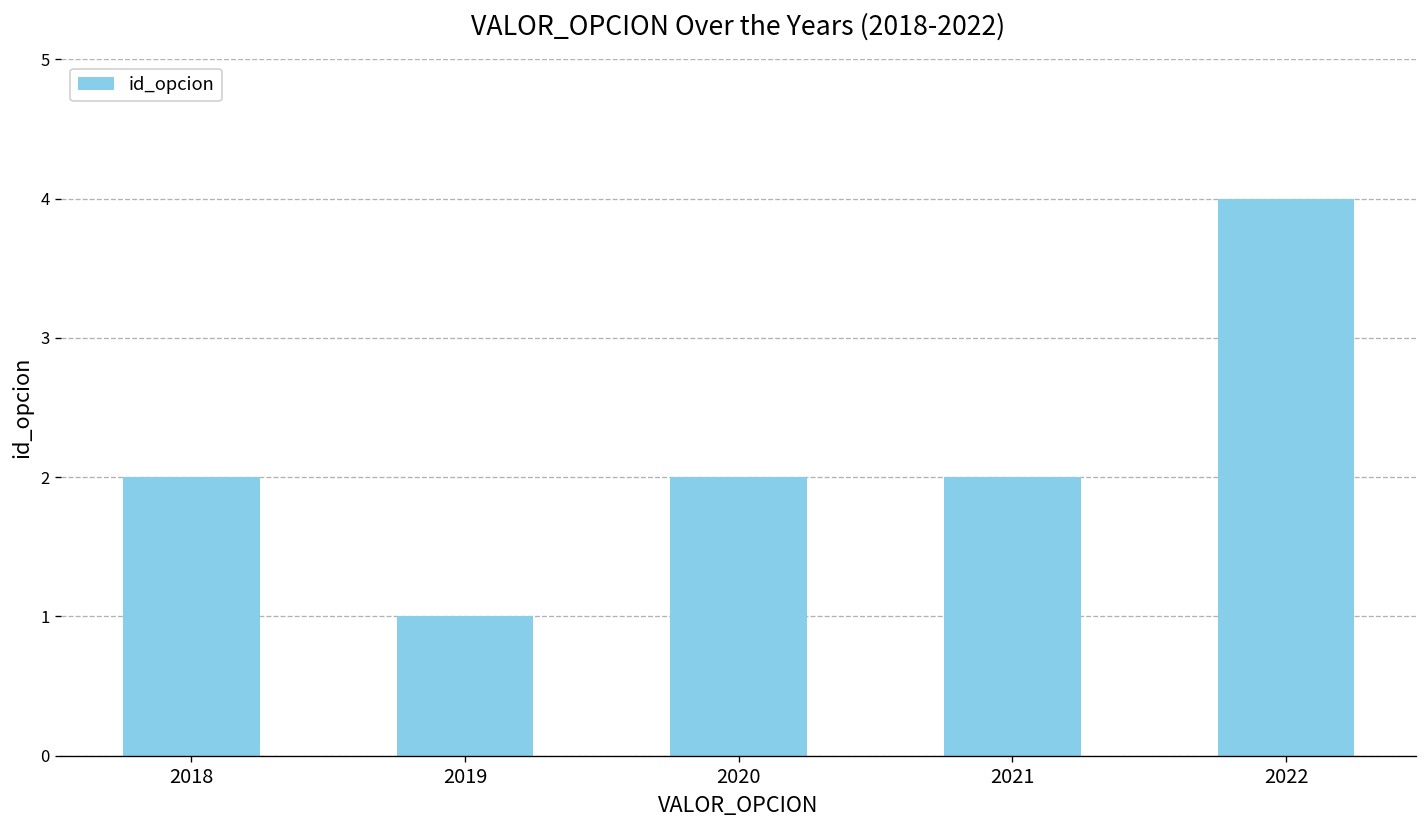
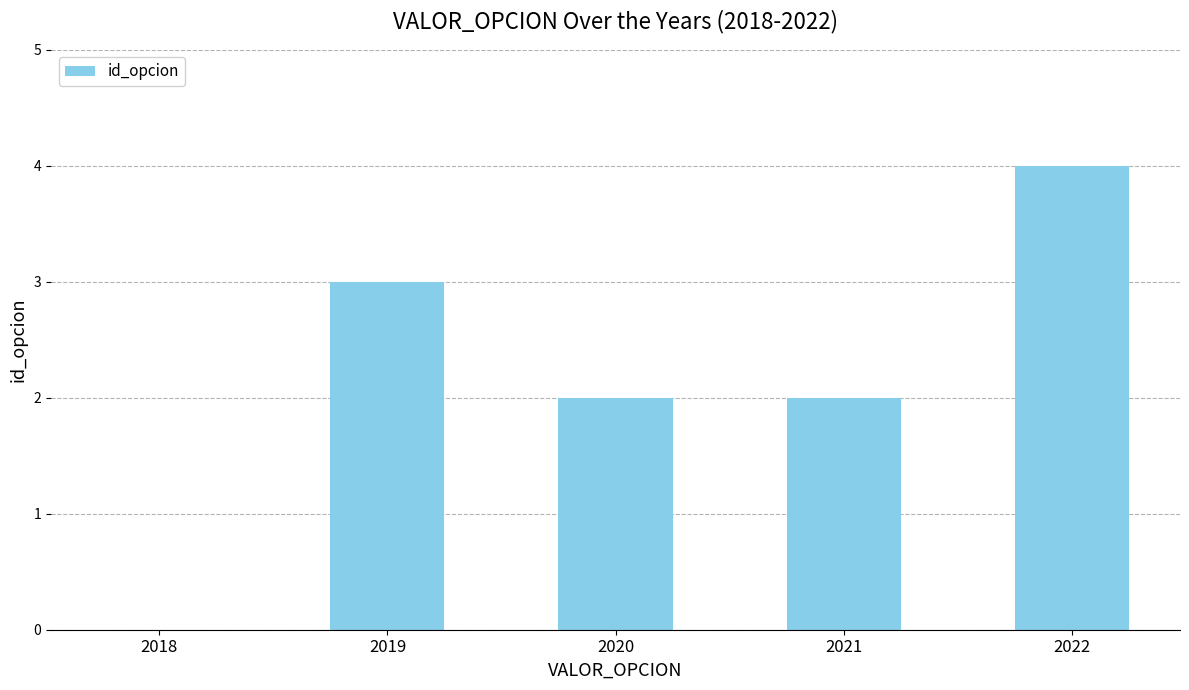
  {
-   "2018": 2,
-   "2019": 1,
+   "2018": 0,
+   "2019": 3,
    "2020": 2,
    "2021": 2,
    "2022": 4
  }
